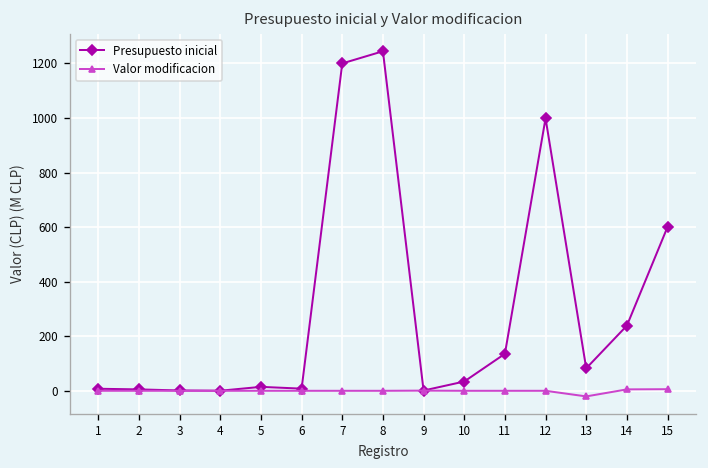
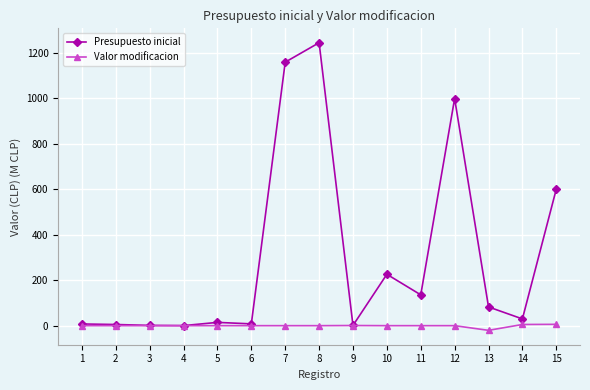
  {
    "Presupuesto inicial": {
      "5": 10,
-     "7": 1200,
+     "7": 1160,
      "8": 1240,
-     "10": 30,
+     "10": 230,
      "11": 140,
      "12": 1000,
      "13": 80,
-     "14": 240,
+     "14": 30,
      "15": 600
    },
    "Valor modificacion": {
      "5": 0,
      "7": 0,
      "8": 0,
      "10": 0,
      "11": 0,
      "12": 0,
      "13": -20,
      "14": 10,
      "15": 10
    }
  }
